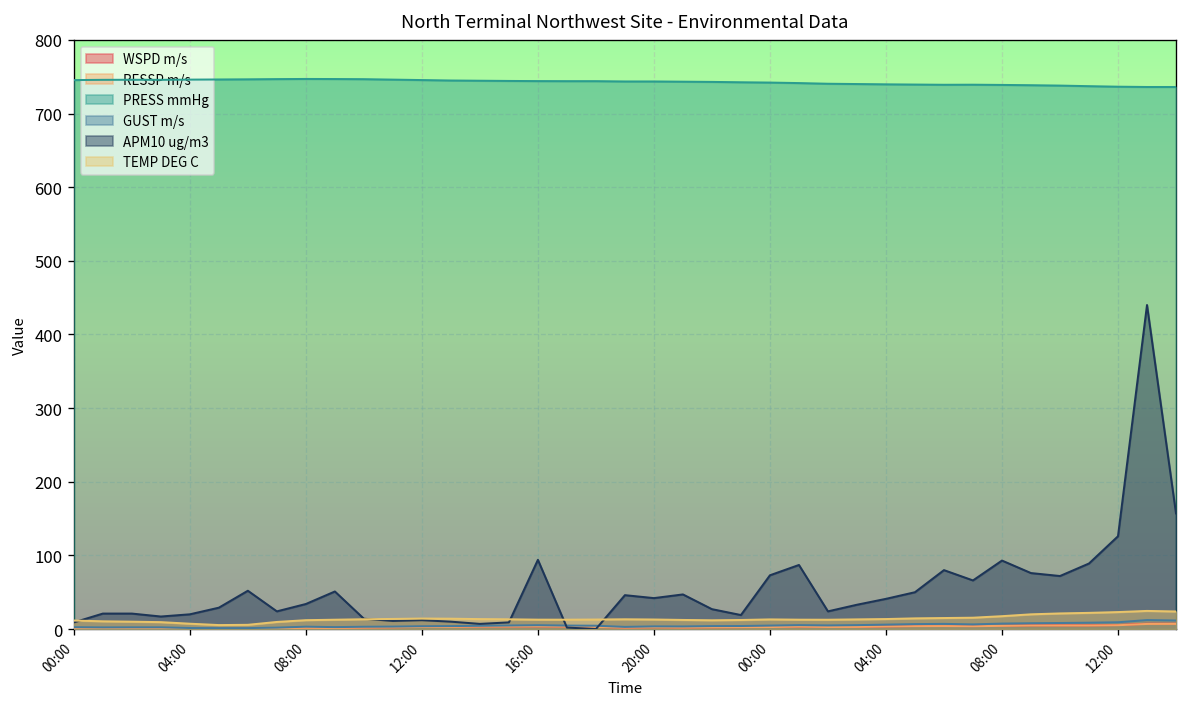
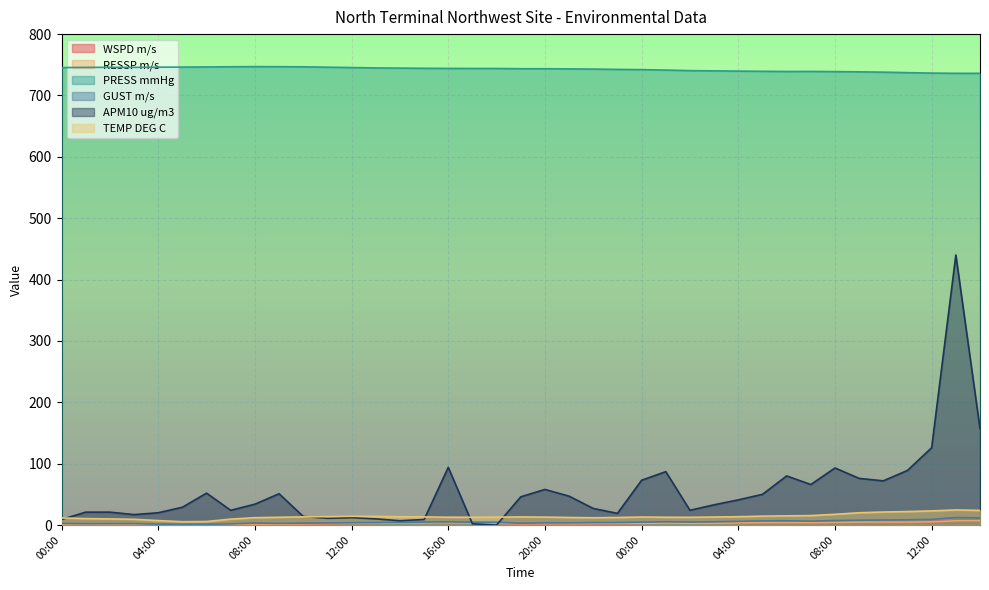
  {
    "APM10 ug/m3": {
      "16:00": 90,
-     "20:00": 40
+     "20:00": 60
    }
  }
